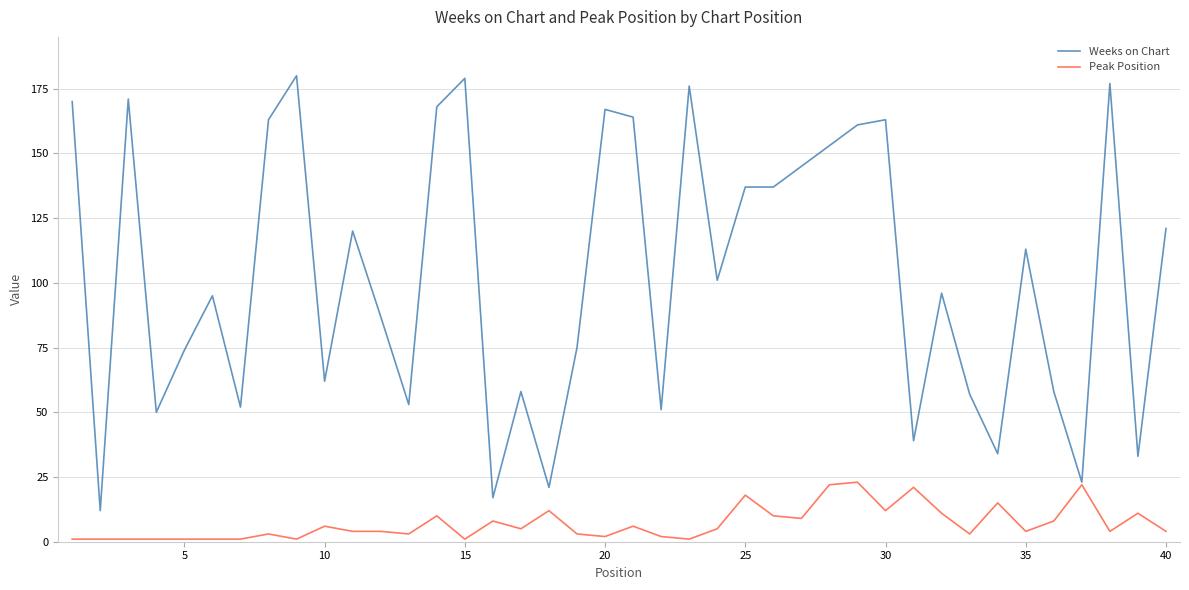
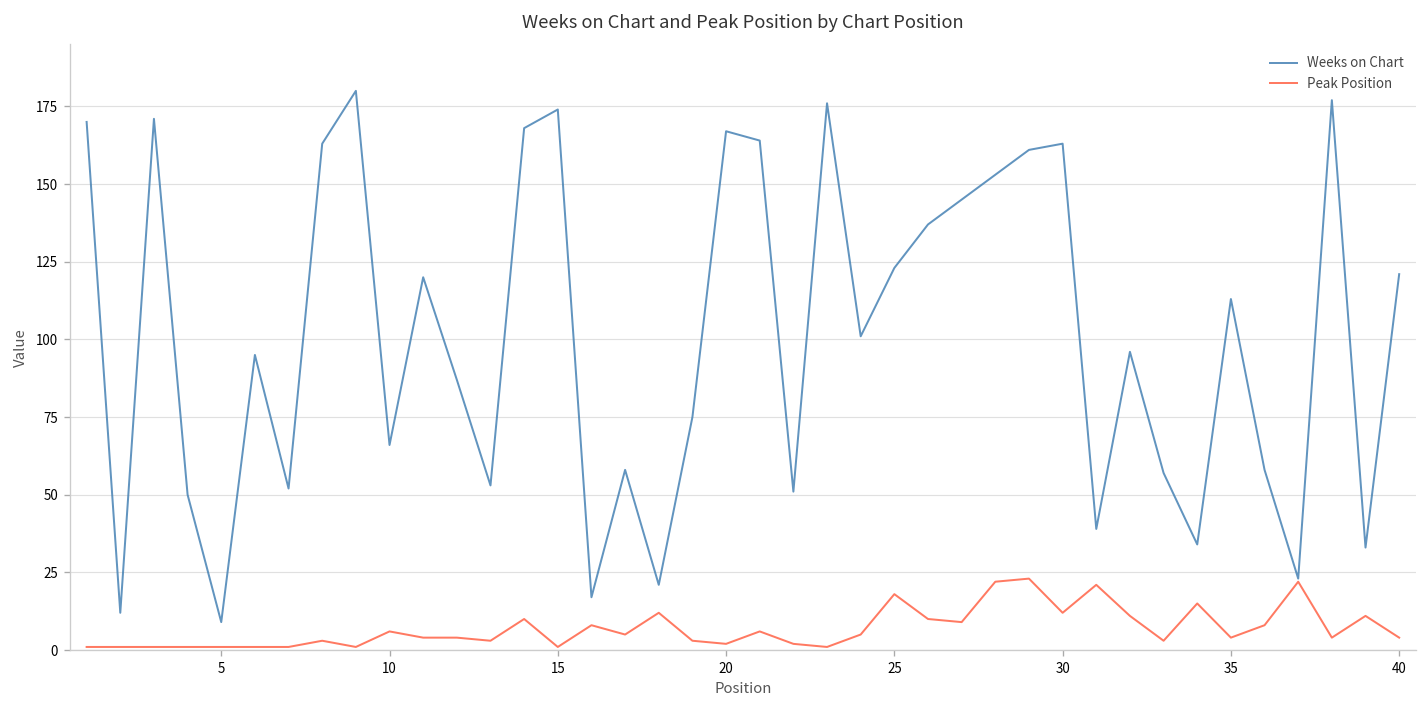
  {
    "Weeks on Chart": {
-     "5": 74,
-     "10": 62,
-     "15": 179,
+     "5": 9,
+     "10": 66,
+     "15": 174,
      "20": 167,
-     "25": 137,
+     "25": 123,
      "30": 163,
      "35": 113,
      "40": 121
    },
    "Peak Position": {
      "5": 1,
      "10": 6,
      "15": 1,
      "20": 2,
      "25": 18,
      "30": 12,
      "35": 4,
      "40": 4
    }
  }
